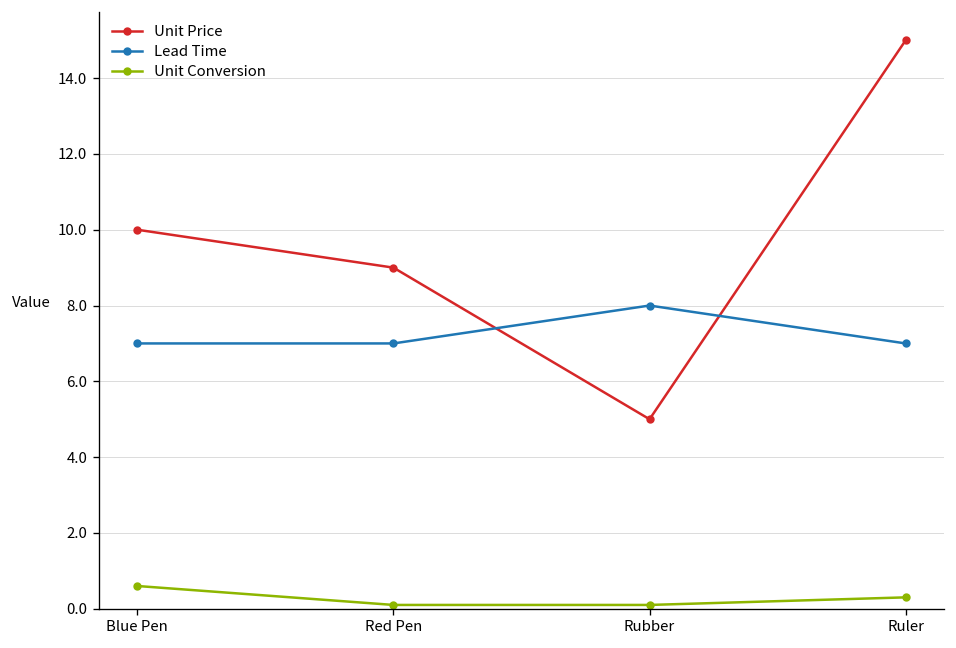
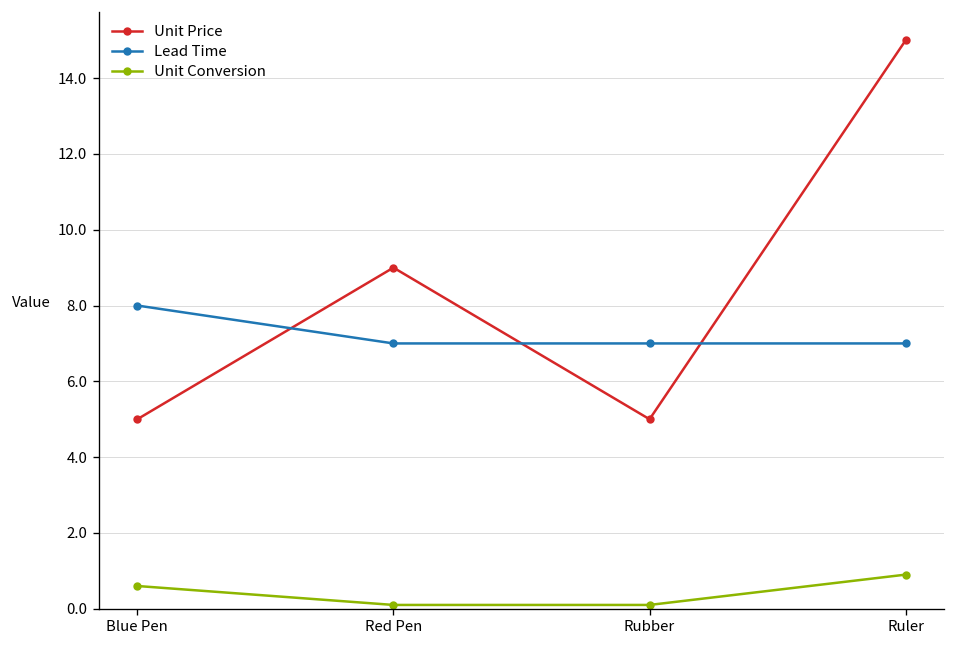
  {
    "Unit Price": {
-     "Blue Pen": 10,
+     "Blue Pen": 5,
      "Red Pen": 9,
      "Rubber": 5,
      "Ruler": 15
    },
    "Lead Time": {
-     "Blue Pen": 7,
+     "Blue Pen": 8,
      "Red Pen": 7,
-     "Rubber": 8,
+     "Rubber": 7,
      "Ruler": 7
    },
    "Unit Conversion": {
      "Blue Pen": 0.6,
      "Red Pen": 0.1,
      "Rubber": 0.1,
-     "Ruler": 0.3
+     "Ruler": 0.9
    }
  }
